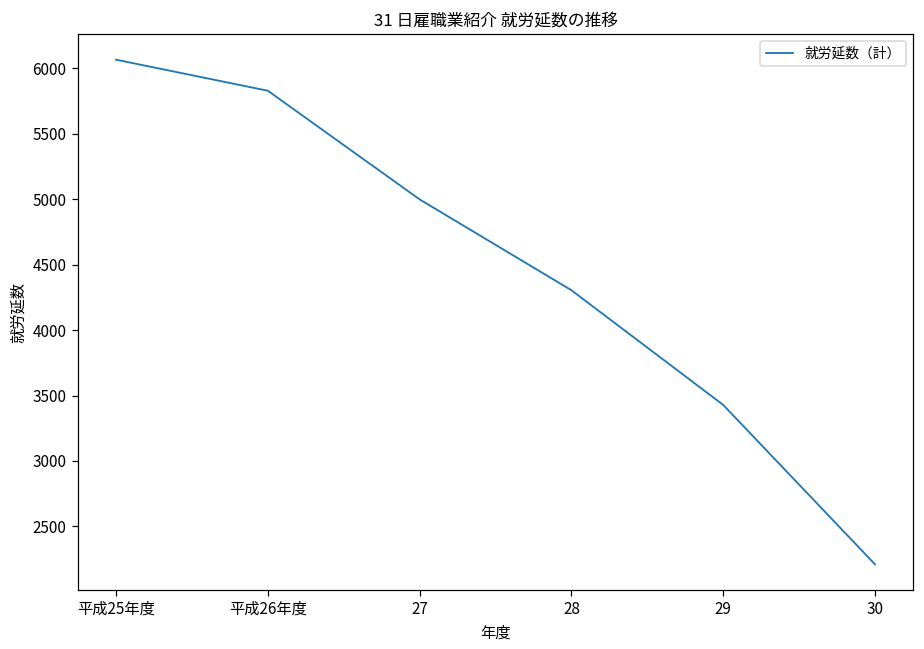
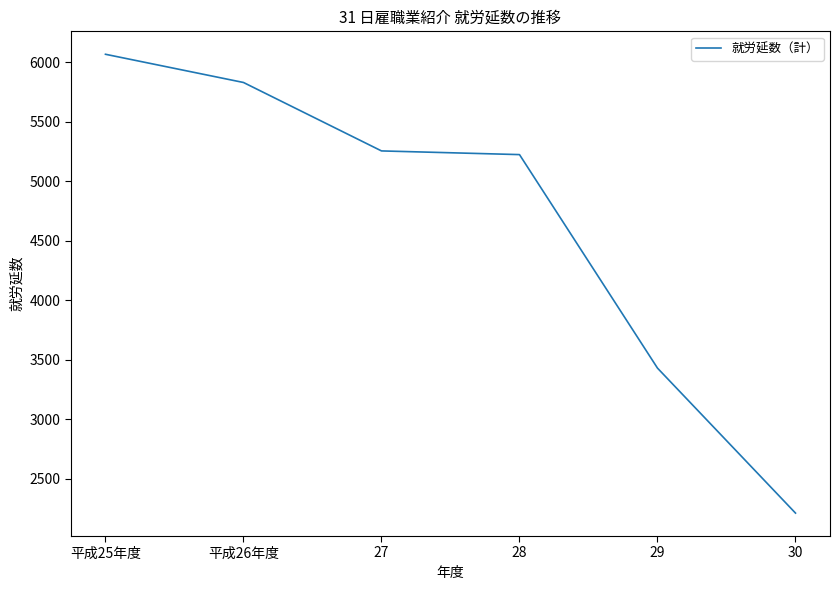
  {
    "平成25年度": 6070,
    "平成26年度": 5830,
-   "27": 5000,
-   "28": 4300,
+   "27": 5250,
+   "28": 5220,
    "29": 3430,
    "30": 2210
  }
